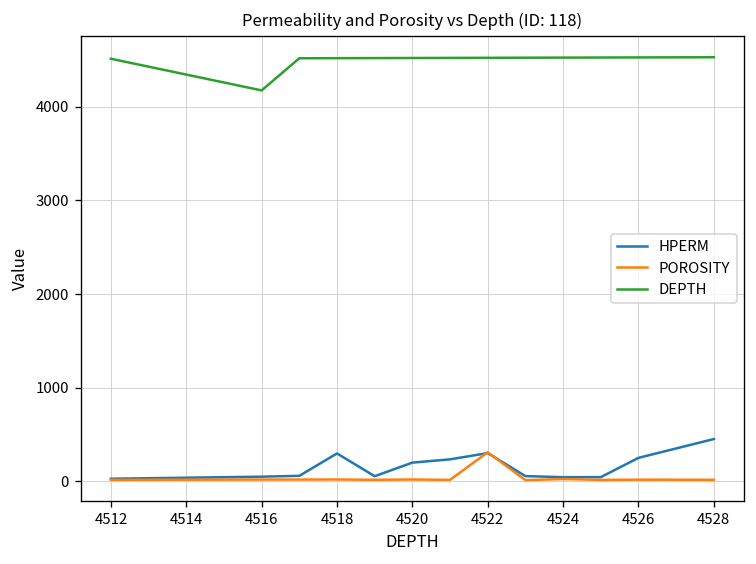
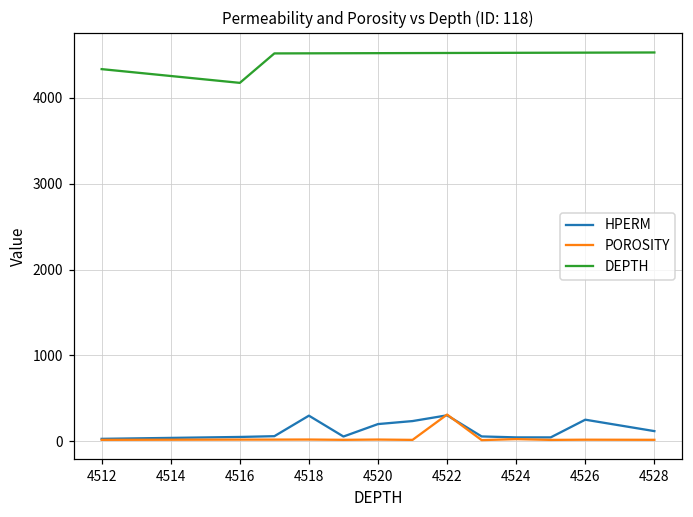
  {
    "HPERM": {
      "4518": 300,
      "4520": 200,
      "4526": 300,
-     "4528": 500
+     "4528": 100
    },
    "POROSITY": {
      "4518": 0,
      "4520": 0,
      "4526": 0,
      "4528": 0
    },
    "DEPTH": {
-     "4512": 4500,
+     "4512": 4300,
      "4516": 4200,
      "4518": 4500,
      "4520": 4500,
      "4522": 4500,
      "4524": 4500,
      "4526": 4500,
      "4528": 4500
    }
  }
